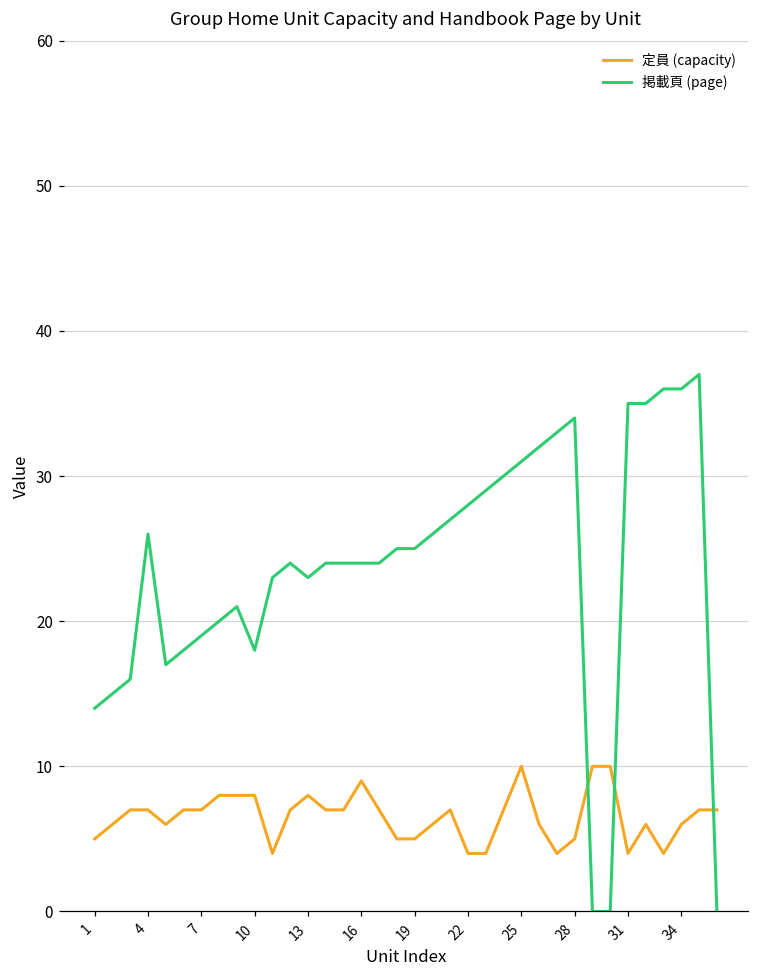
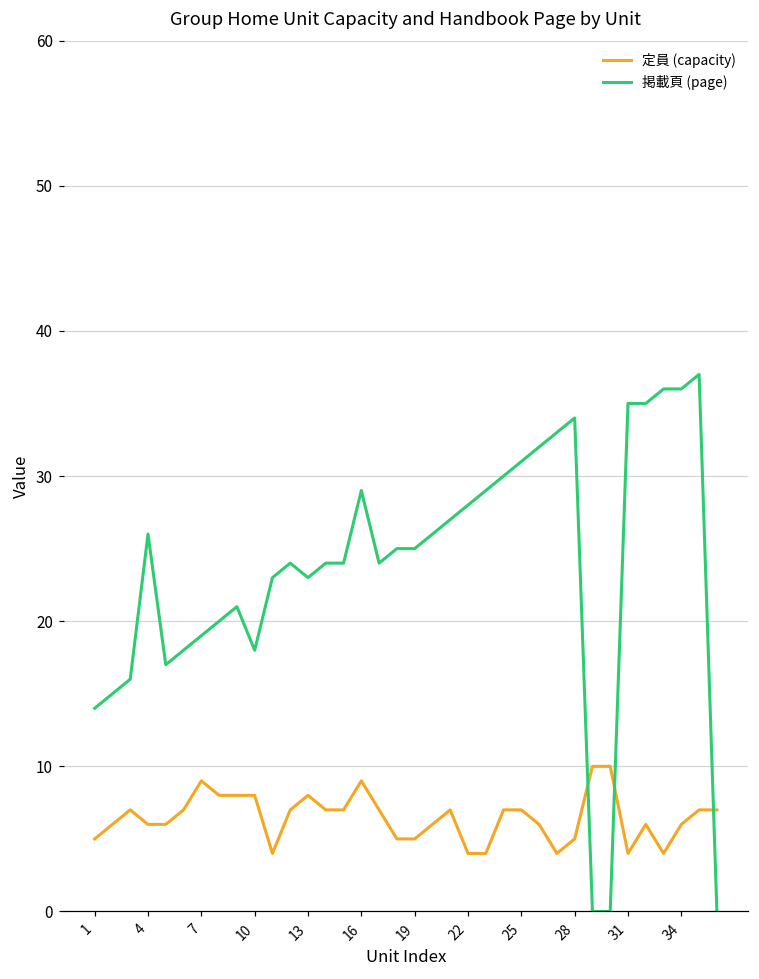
  {
    "定員 (capacity)": {
      "1": 5,
-     "4": 7,
-     "7": 7,
+     "4": 6,
+     "7": 9,
      "10": 8,
      "13": 8,
      "16": 9,
      "19": 5,
      "22": 4,
-     "25": 10,
+     "25": 7,
      "28": 5,
      "31": 4,
      "34": 6
    },
    "掲載頁 (page)": {
      "1": 14,
      "4": 26,
      "7": 19,
      "10": 18,
      "13": 23,
-     "16": 24,
+     "16": 29,
      "19": 25,
      "22": 28,
      "25": 31,
      "28": 34,
      "31": 35,
      "34": 36
    }
  }
